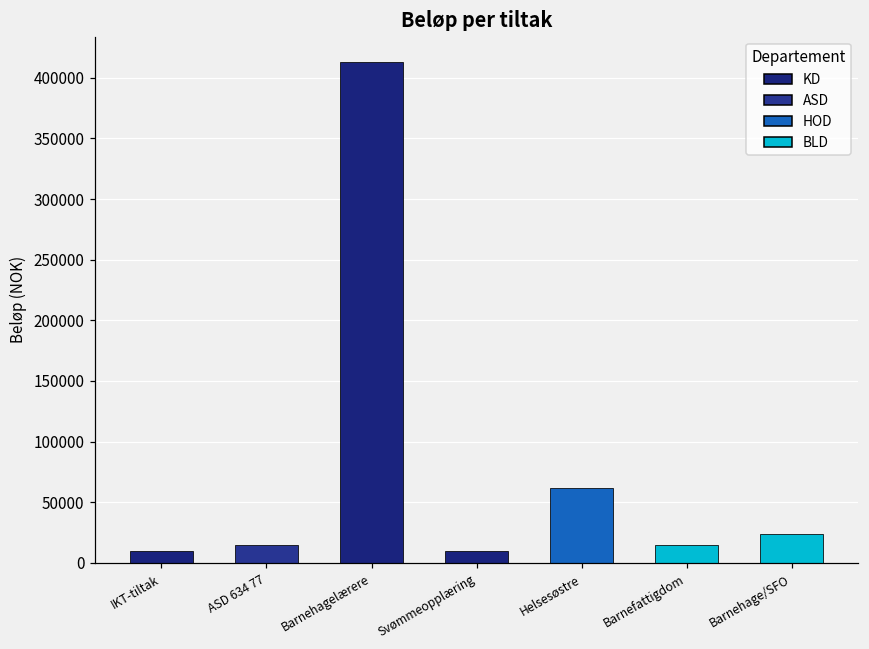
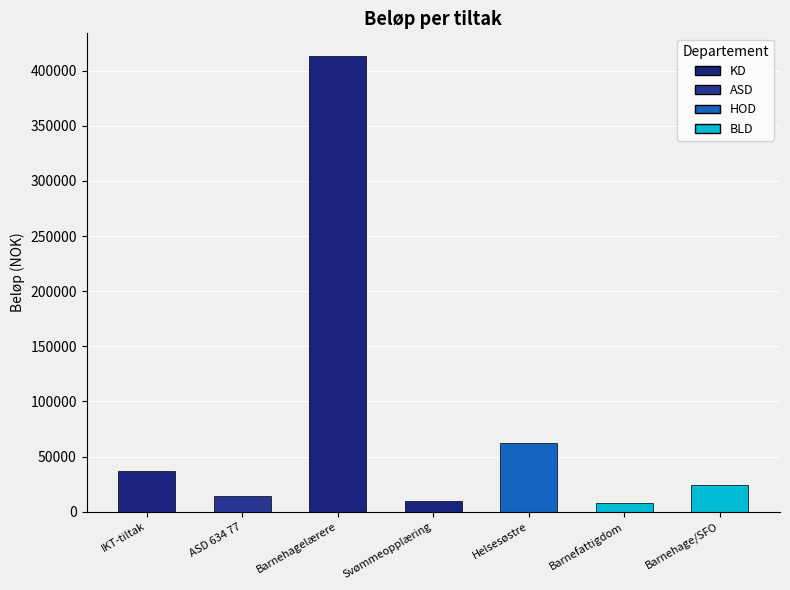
  {
-   "IKT-tiltak": 10000,
+   "IKT-tiltak": 37000,
    "ASD 634 77": 15000,
    "Barnehagelærere": 413000,
    "Svømmeopplæring": 10000,
    "Helsesøstre": 62000,
-   "Barnefattigdom": 15000,
+   "Barnefattigdom": 8000,
    "Barnehage/SFO": 24000
  }
